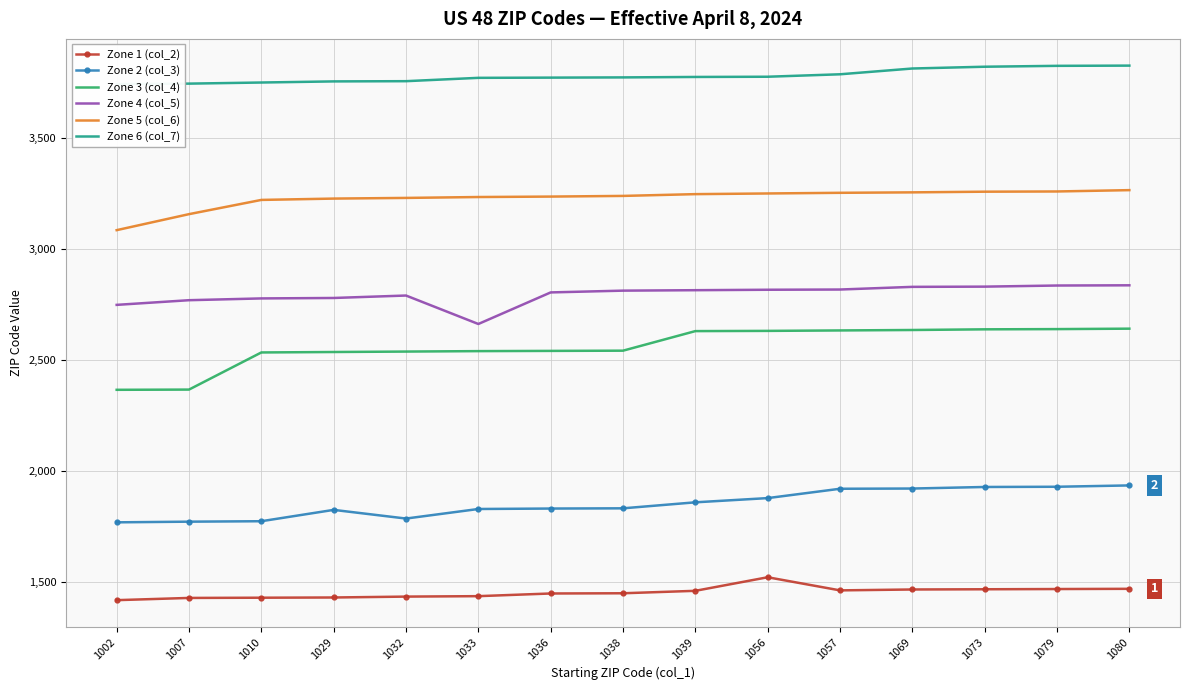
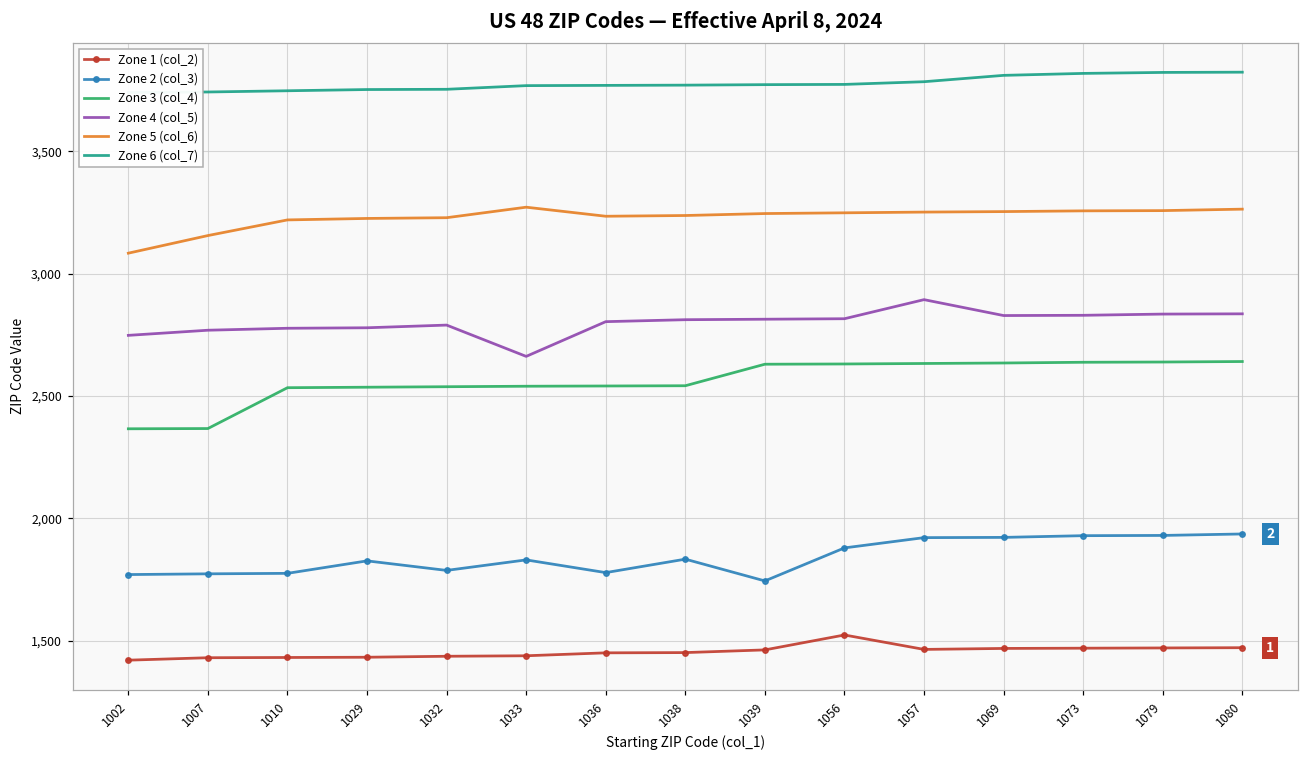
  {
    "Zone 1 (col_2)": {
      "1002": "1,420",
      "1007": "1,430",
      "1010": "1,430",
      "1029": "1,430",
      "1032": "1,440",
      "1033": "1,440",
      "1036": "1,450",
      "1038": "1,450",
      "1039": "1,460",
      "1056": "1,520",
      "1057": "1,460",
      "1069": "1,470",
      "1073": "1,470",
      "1079": "1,470"
    },
    "Zone 2 (col_3)": {
      "1002": "1,770",
      "1007": "1,770",
      "1010": "1,780",
      "1029": "1,830",
      "1032": "1,790",
      "1033": "1,830",
-     "1036": "1,830",
+     "1036": "1,780",
      "1038": "1,830",
-     "1039": "1,860",
+     "1039": "1,740",
      "1056": "1,880",
      "1057": "1,920",
      "1069": "1,920",
      "1073": "1,930",
      "1079": "1,930"
    },
    "Zone 4 (col_5)": {
      "1002": "2,750",
      "1007": "2,770",
      "1010": "2,780",
      "1029": "2,780",
      "1032": "2,790",
      "1033": "2,660",
      "1036": "2,800",
      "1038": "2,810",
      "1039": "2,810",
      "1056": "2,820",
-     "1057": "2,820",
+     "1057": "2,890",
      "1069": "2,830",
      "1073": "2,830",
      "1079": "2,840",
      "1080": "2,840"
    },
    "Zone 5 (col_6)": {
      "1002": "3,080",
      "1007": "3,160",
      "1010": "3,220",
      "1029": "3,230",
      "1032": "3,230",
-     "1033": "3,230",
+     "1033": "3,270",
      "1036": "3,240",
      "1038": "3,240",
      "1039": "3,250",
      "1056": "3,250",
      "1057": "3,250",
      "1069": "3,250",
      "1073": "3,260",
      "1079": "3,260",
      "1080": "3,260"
    }
  }
